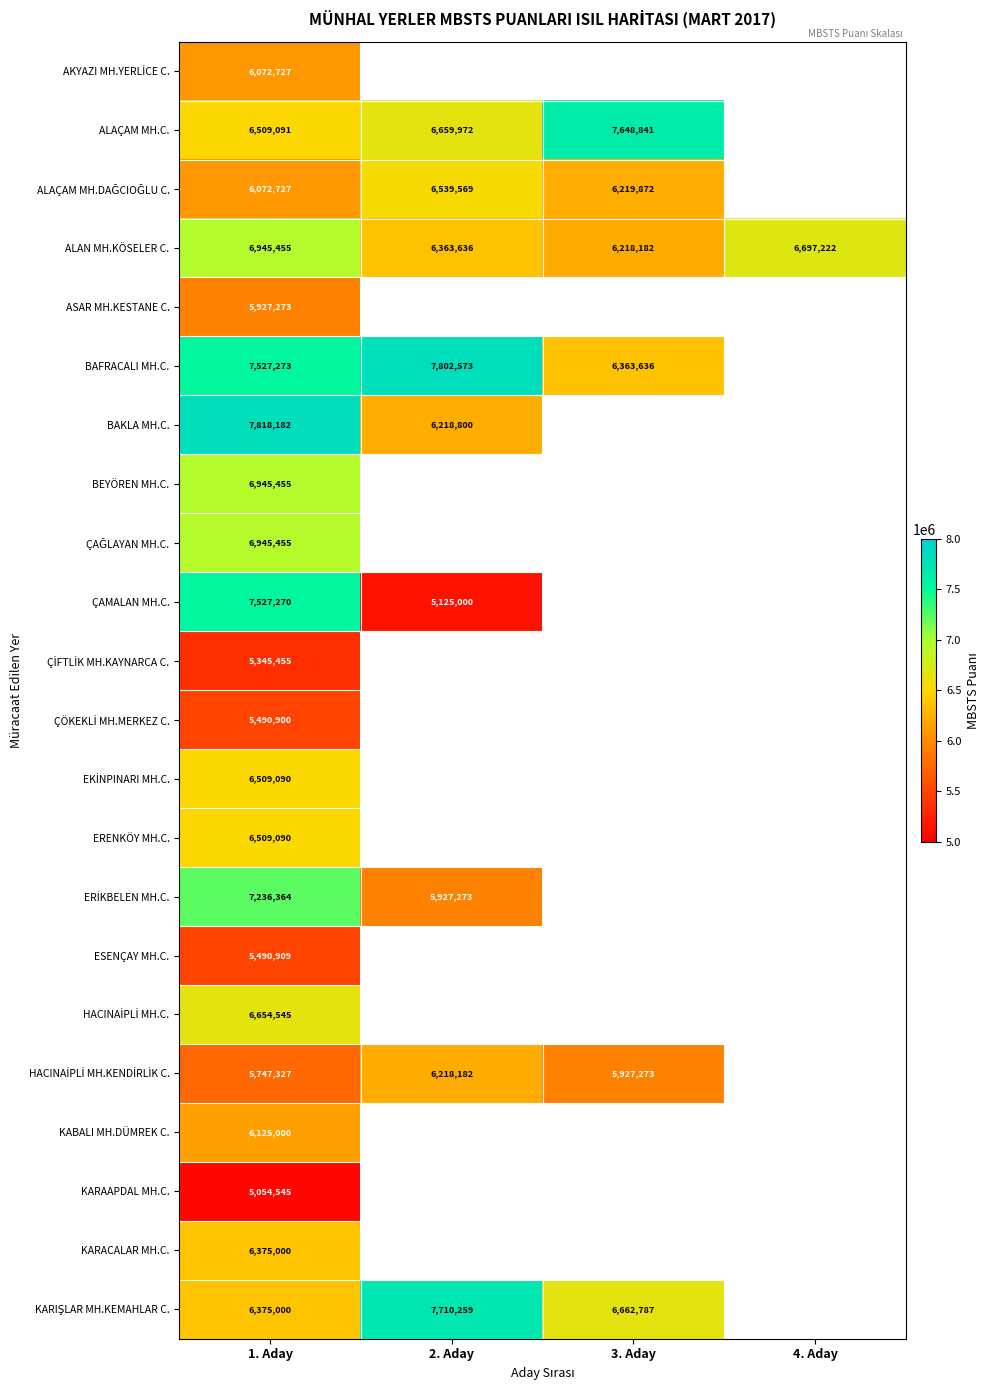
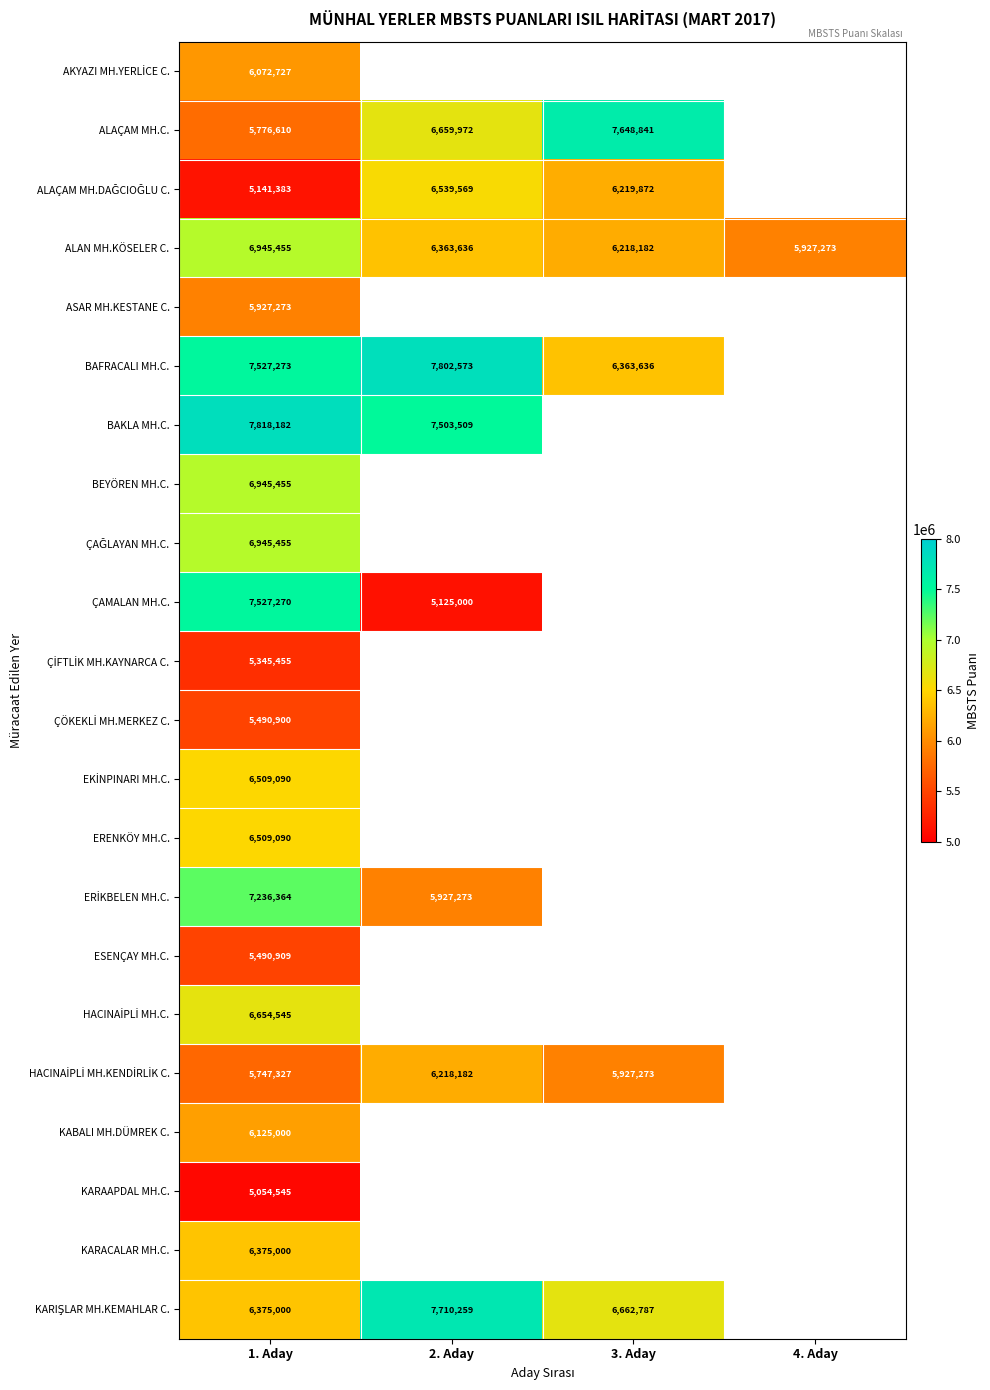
  {
    "AKYAZI MH.YERLİCE C.": {
      "1. Aday": "6,072,727"
    },
    "ALAÇAM MH.C.": {
-     "1. Aday": "6,509,091",
+     "1. Aday": "5,776,610",
      "2. Aday": "6,659,972",
      "3. Aday": "7,648,841"
    },
    "ALAÇAM MH.DAĞCIOĞLU C.": {
-     "1. Aday": "6,072,727",
+     "1. Aday": "5,141,383",
      "2. Aday": "6,539,569",
      "3. Aday": "6,219,872"
    },
    "ALAN MH.KÖSELER C.": {
      "1. Aday": "6,945,455",
      "2. Aday": "6,363,636",
      "3. Aday": "6,218,182",
-     "4. Aday": "6,697,222"
+     "4. Aday": "5,927,273"
    },
    "ASAR MH.KESTANE C.": {
      "1. Aday": "5,927,273"
    },
    "BAFRACALI MH.C.": {
      "1. Aday": "7,527,273",
      "2. Aday": "7,802,573",
      "3. Aday": "6,363,636"
    },
    "BAKLA MH.C.": {
      "1. Aday": "7,818,182",
-     "2. Aday": "6,218,800"
+     "2. Aday": "7,503,509"
    },
    "BEYÖREN MH.C.": {
      "1. Aday": "6,945,455"
    },
    "ÇAĞLAYAN MH.C.": {
      "1. Aday": "6,945,455"
    },
    "ÇAMALAN MH.C.": {
      "1. Aday": "7,527,270",
      "2. Aday": "5,125,000"
    },
    "ÇİFTLİK MH.KAYNARCA C.": {
      "1. Aday": "5,345,455"
    },
    "ÇÖKEKLİ MH.MERKEZ C.": {
      "1. Aday": "5,490,900"
    },
    "EKİNPINARI MH.C.": {
      "1. Aday": "6,509,090"
    },
    "ERENKÖY MH.C.": {
      "1. Aday": "6,509,090"
    },
    "ERİKBELEN MH.C.": {
      "1. Aday": "7,236,364",
      "2. Aday": "5,927,273"
    },
    "ESENÇAY MH.C.": {
      "1. Aday": "5,490,909"
    },
    "HACINAİPLİ MH.C.": {
      "1. Aday": "6,654,545"
    },
    "HACINAİPLİ MH.KENDİRLİK C.": {
      "1. Aday": "5,747,327",
      "2. Aday": "6,218,182",
      "3. Aday": "5,927,273"
    },
    "KABALI MH.DÜMREK C.": {
      "1. Aday": "6,125,000"
    },
    "KARAAPDAL MH.C.": {
      "1. Aday": "5,054,545"
    },
    "KARACALAR MH.C.": {
      "1. Aday": "6,375,000"
    },
    "KARIŞLAR MH.KEMAHLAR C.": {
      "1. Aday": "6,375,000",
      "2. Aday": "7,710,259",
      "3. Aday": "6,662,787"
    }
  }
